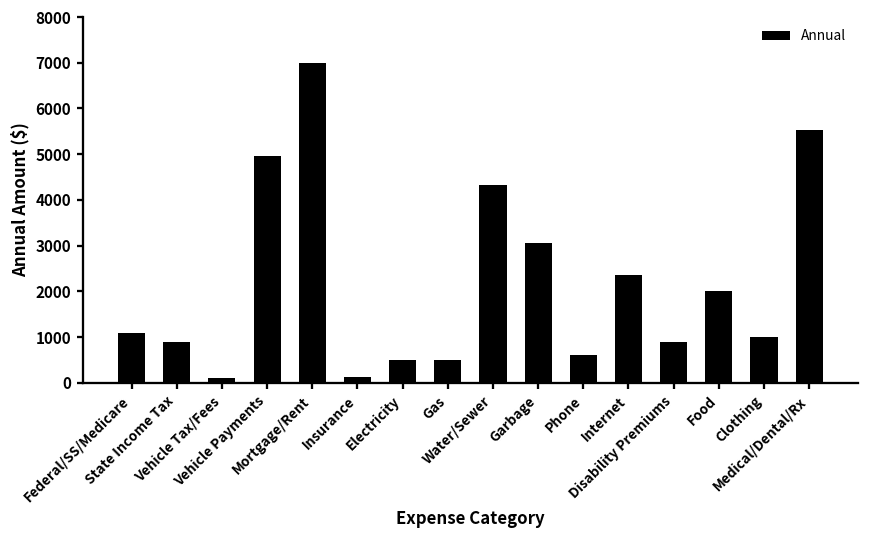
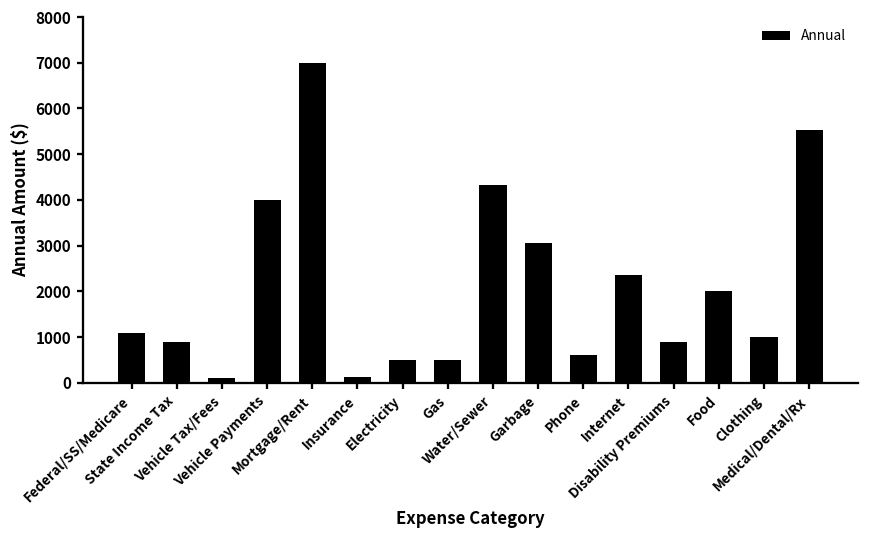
  {
    "Federal/SS/Medicare": 1100,
    "State Income Tax": 900,
    "Vehicle Tax/Fees": 100,
-   "Vehicle Payments": 5000,
+   "Vehicle Payments": 4000,
    "Mortgage/Rent": 7000,
    "Insurance": 100,
    "Electricity": 500,
    "Gas": 500,
    "Water/Sewer": 4300,
    "Garbage": 3100,
    "Phone": 600,
    "Internet": 2400,
    "Disability Premiums": 900,
    "Food": 2000,
    "Clothing": 1000,
    "Medical/Dental/Rx": 5500
  }
